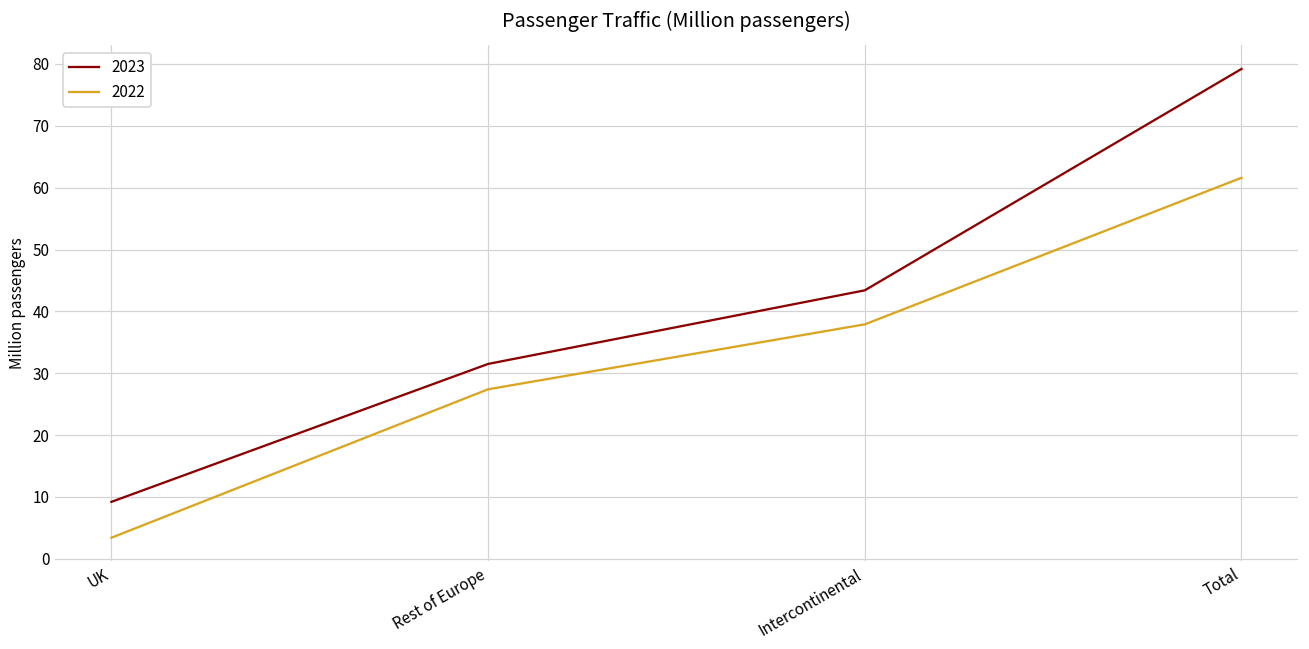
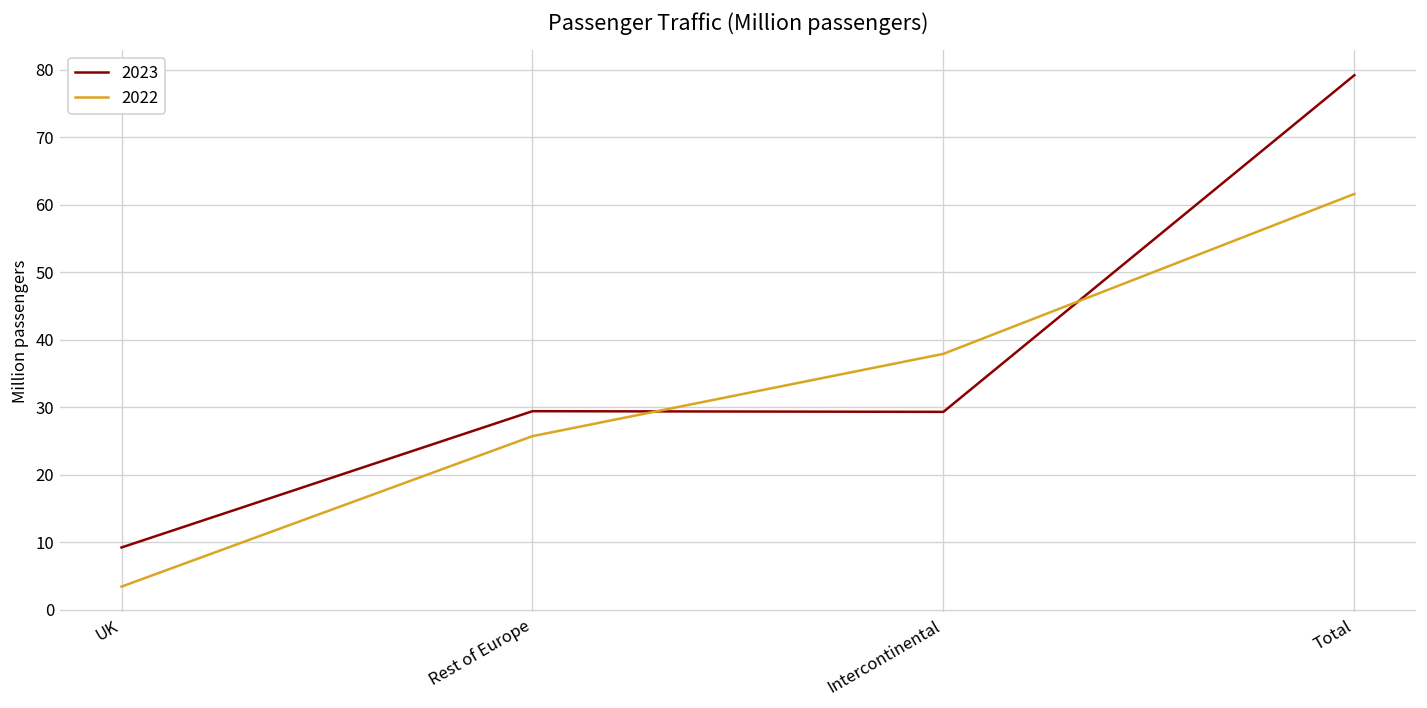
  {
    "2023": {
      "UK": 9,
-     "Rest of Europe": 32,
-     "Intercontinental": 43,
+     "Rest of Europe": 29,
+     "Intercontinental": 29,
      "Total": 79
    },
    "2022": {
      "UK": 3,
-     "Rest of Europe": 27,
+     "Rest of Europe": 26,
      "Intercontinental": 38,
      "Total": 62
    }
  }
